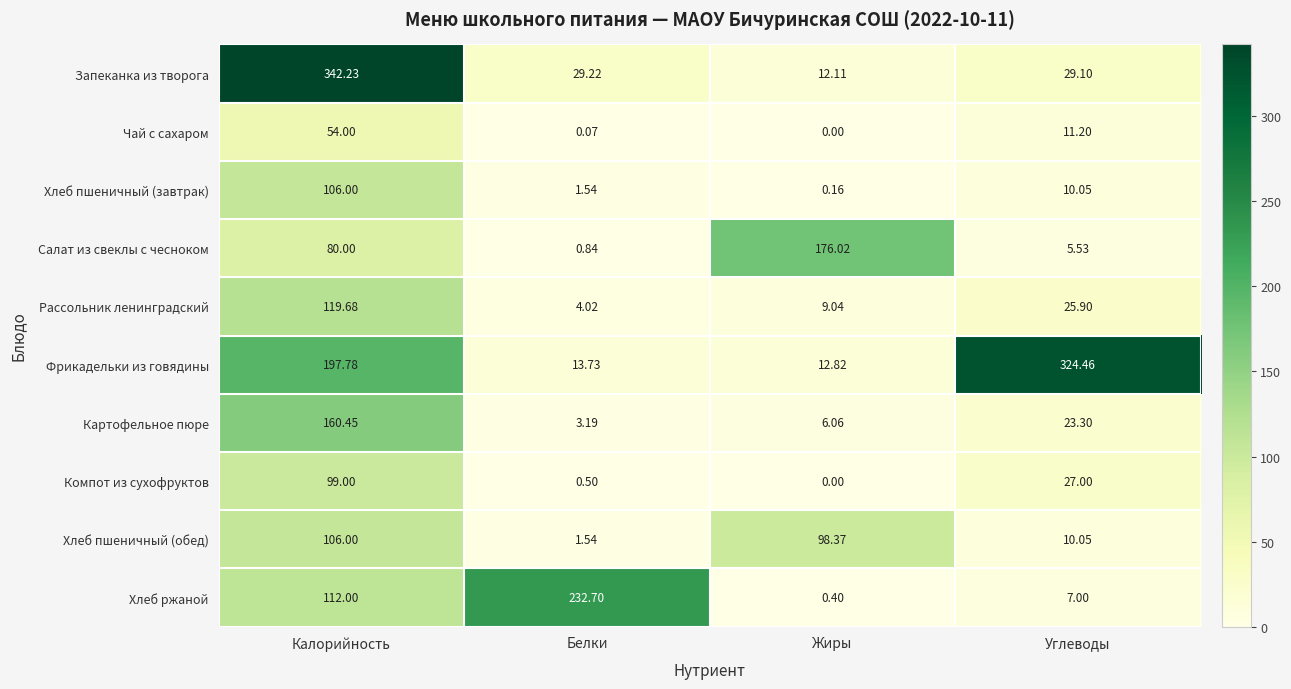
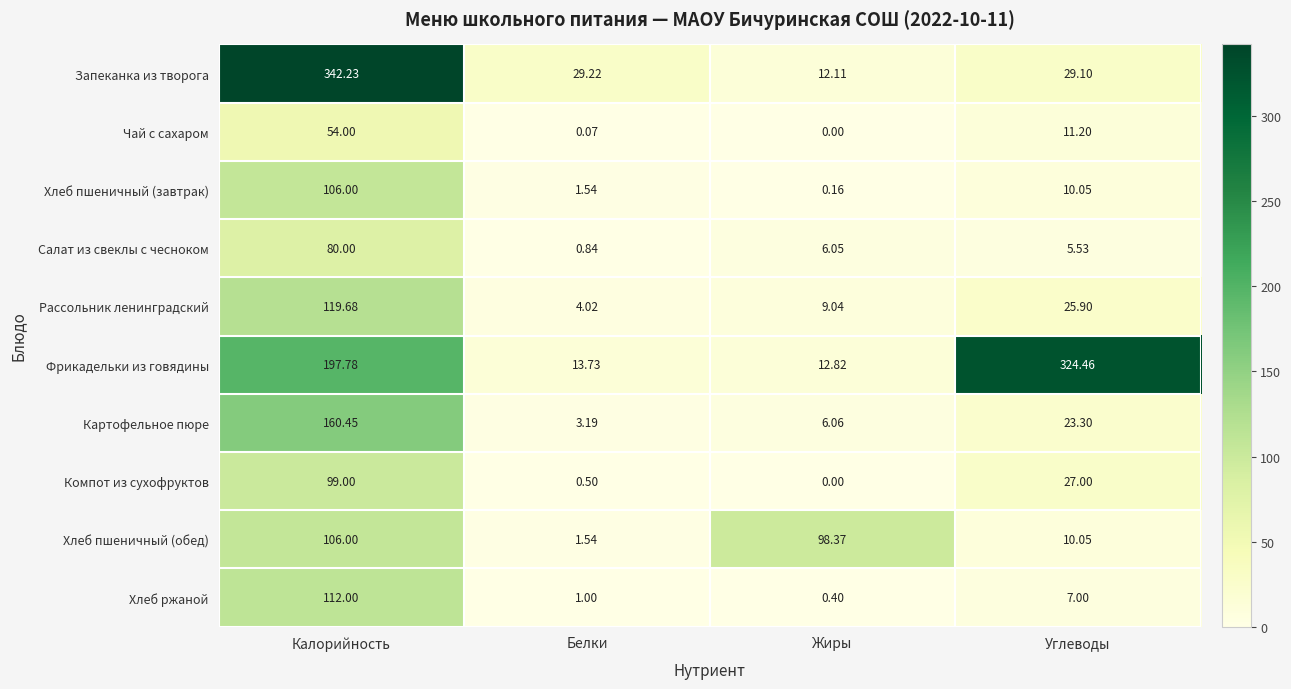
  {
    "Запеканка из творога": {
      "Калорийность": 342.23,
      "Белки": 29.22,
      "Жиры": 12.11,
      "Углеводы": 29.10
    },
    "Чай с сахаром": {
      "Калорийность": 54.00,
      "Белки": 0.07,
      "Жиры": 0.00,
      "Углеводы": 11.20
    },
    "Хлеб пшеничный (завтрак)": {
      "Калорийность": 106.00,
      "Белки": 1.54,
      "Жиры": 0.16,
      "Углеводы": 10.05
    },
    "Салат из свеклы с чесноком": {
      "Калорийность": 80.00,
      "Белки": 0.84,
-     "Жиры": 176.02,
+     "Жиры": 6.05,
      "Углеводы": 5.53
    },
    "Рассольник ленинградский": {
      "Калорийность": 119.68,
      "Белки": 4.02,
      "Жиры": 9.04,
      "Углеводы": 25.90
    },
    "Фрикадельки из говядины": {
      "Калорийность": 197.78,
      "Белки": 13.73,
      "Жиры": 12.82,
      "Углеводы": 324.46
    },
    "Картофельное пюре": {
      "Калорийность": 160.45,
      "Белки": 3.19,
      "Жиры": 6.06,
      "Углеводы": 23.30
    },
    "Компот из сухофруктов": {
      "Калорийность": 99.00,
      "Белки": 0.50,
      "Жиры": 0.00,
      "Углеводы": 27.00
    },
    "Хлеб пшеничный (обед)": {
      "Калорийность": 106.00,
      "Белки": 1.54,
      "Жиры": 98.37,
      "Углеводы": 10.05
    },
    "Хлеб ржаной": {
      "Калорийность": 112.00,
-     "Белки": 232.70,
+     "Белки": 1.00,
      "Жиры": 0.40,
      "Углеводы": 7.00
    }
  }
